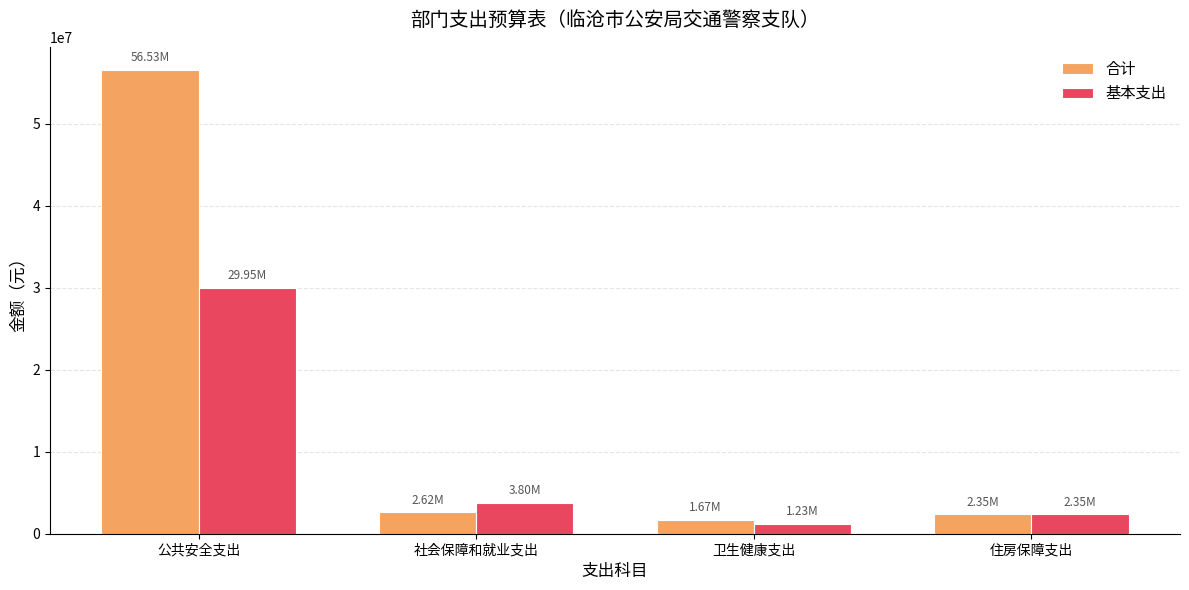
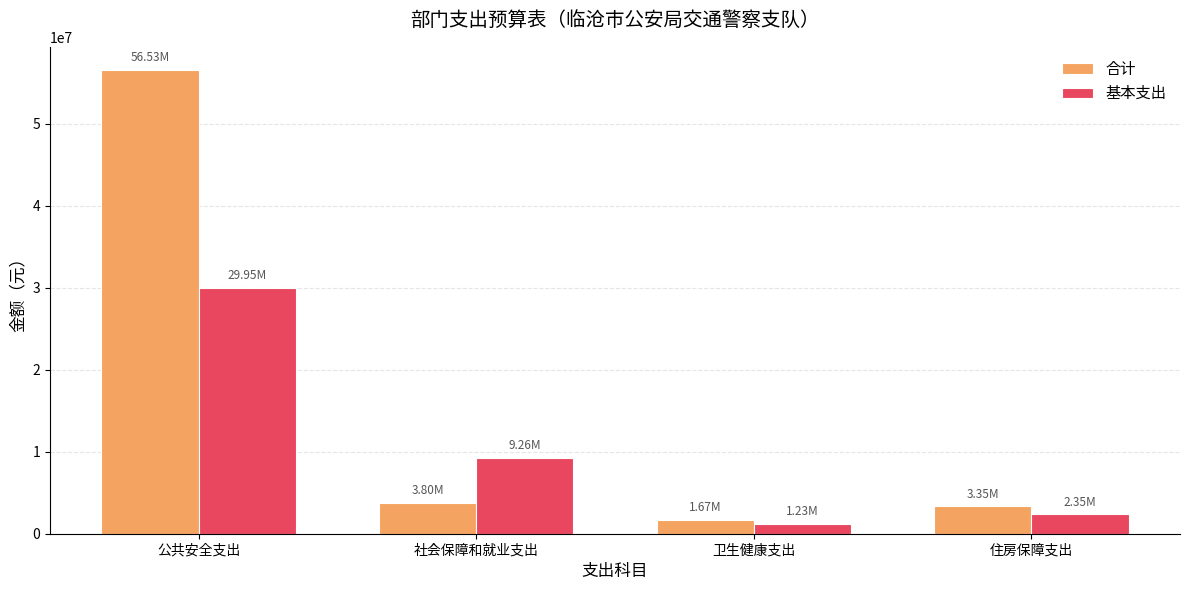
  {
    "合计": {
      "公共安全支出": "56.53M",
-     "社会保障和就业支出": "2.62M",
+     "社会保障和就业支出": "3.80M",
      "卫生健康支出": "1.67M",
-     "住房保障支出": "2.35M"
+     "住房保障支出": "3.35M"
    },
    "基本支出": {
      "公共安全支出": "29.95M",
-     "社会保障和就业支出": "3.80M",
+     "社会保障和就业支出": "9.26M",
      "卫生健康支出": "1.23M",
      "住房保障支出": "2.35M"
    }
  }
